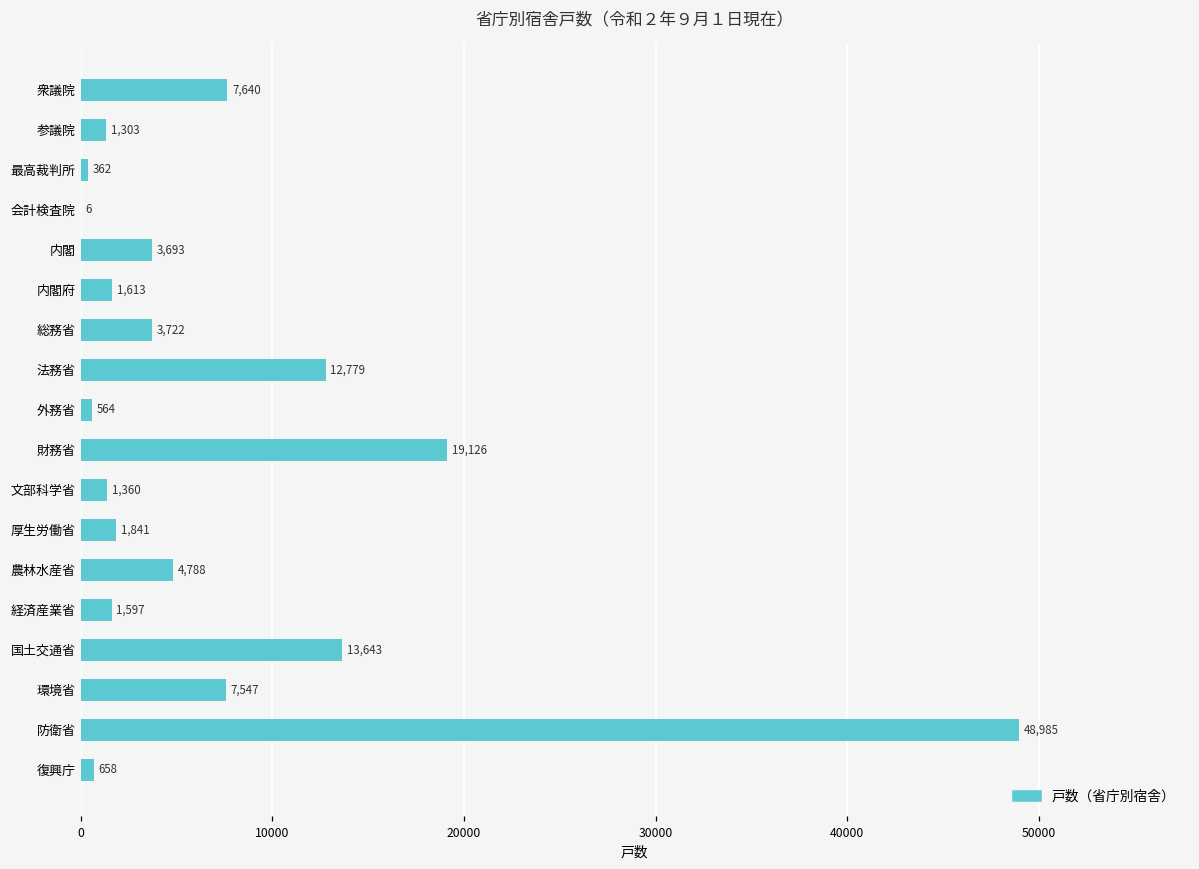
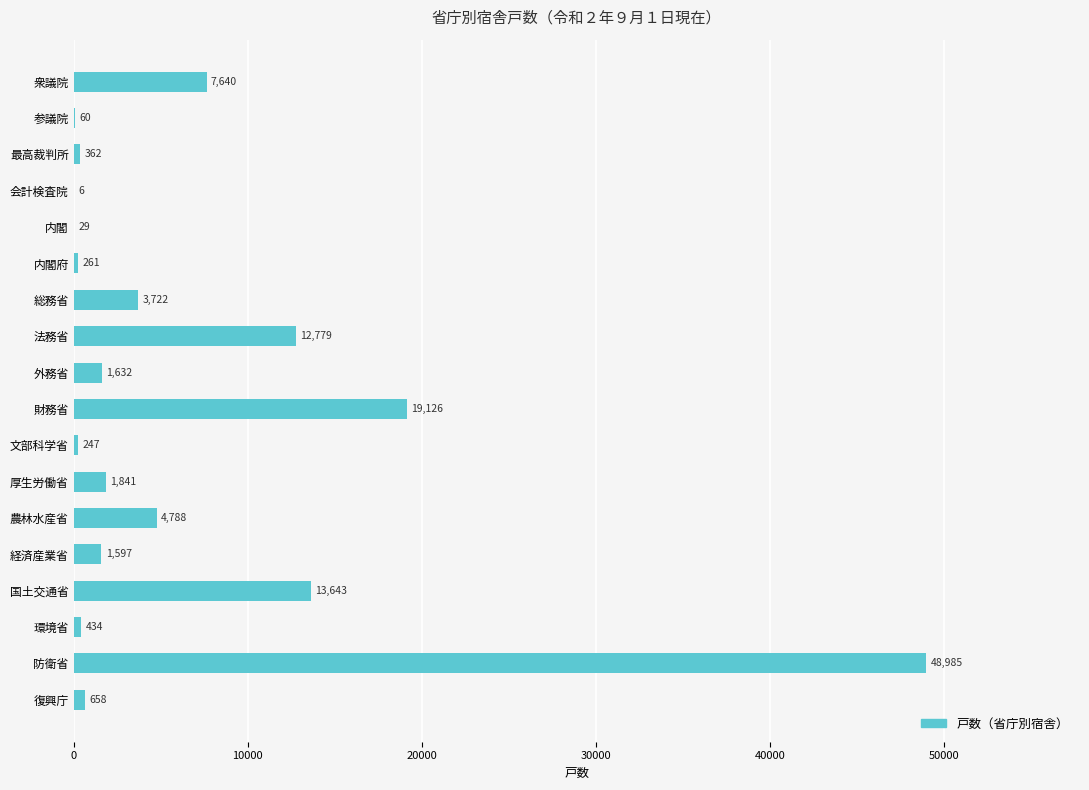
  {
    "衆議院": "7,640",
-   "参議院": "1,303",
+   "参議院": "60",
    "最高裁判所": "362",
    "会計検査院": "6",
-   "内閣": "3,693",
-   "内閣府": "1,613",
+   "内閣": "29",
+   "内閣府": "261",
    "総務省": "3,722",
    "法務省": "12,779",
-   "外務省": "564",
+   "外務省": "1,632",
    "財務省": "19,126",
-   "文部科学省": "1,360",
+   "文部科学省": "247",
    "厚生労働省": "1,841",
    "農林水産省": "4,788",
    "経済産業省": "1,597",
    "国土交通省": "13,643",
-   "環境省": "7,547",
+   "環境省": "434",
    "防衛省": "48,985",
    "復興庁": "658"
  }
